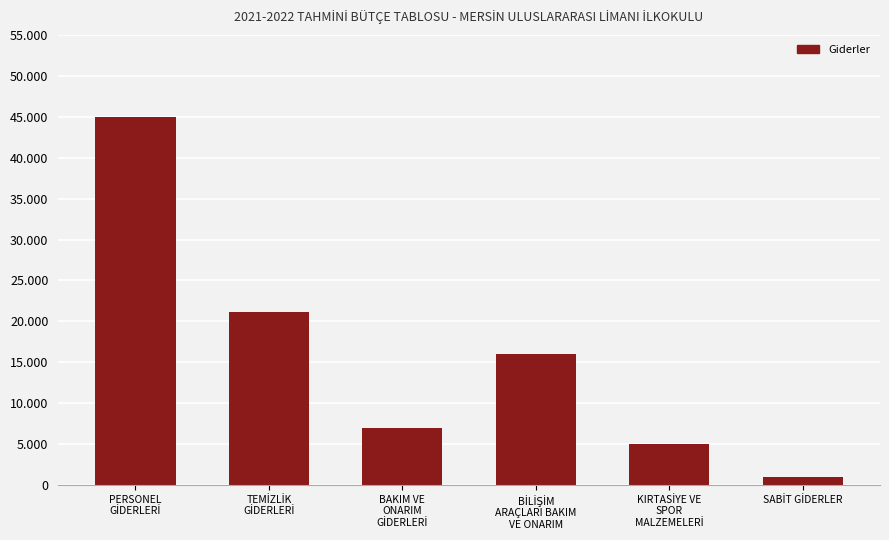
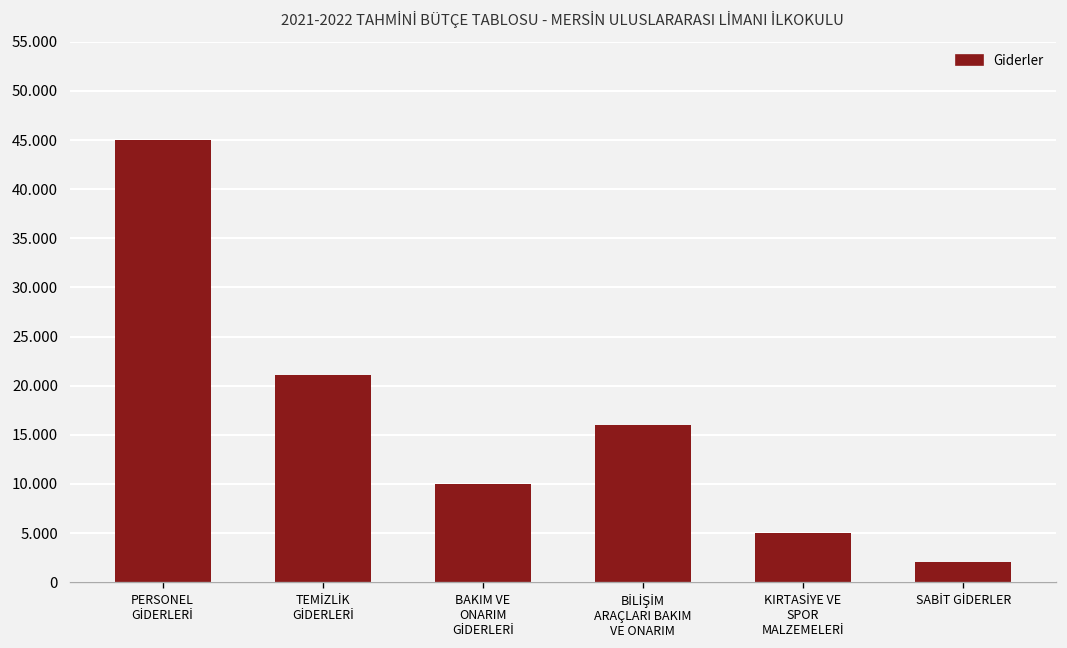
  {
    "PERSONEL GİDERLERİ": 45,
    "TEMİZLİK GİDERLERİ": 21,
-   "BAKIM VE ONARIM GİDERLERİ": 7,
+   "BAKIM VE ONARIM GİDERLERİ": 10,
    "BİLİŞİM ARAÇLARI BAKIM VE ONARIM": 16,
    "KIRTASİYE VE SPOR MALZEMELERİ": 5,
-   "SABİT GİDERLER": 1
+   "SABİT GİDERLER": 2
  }
